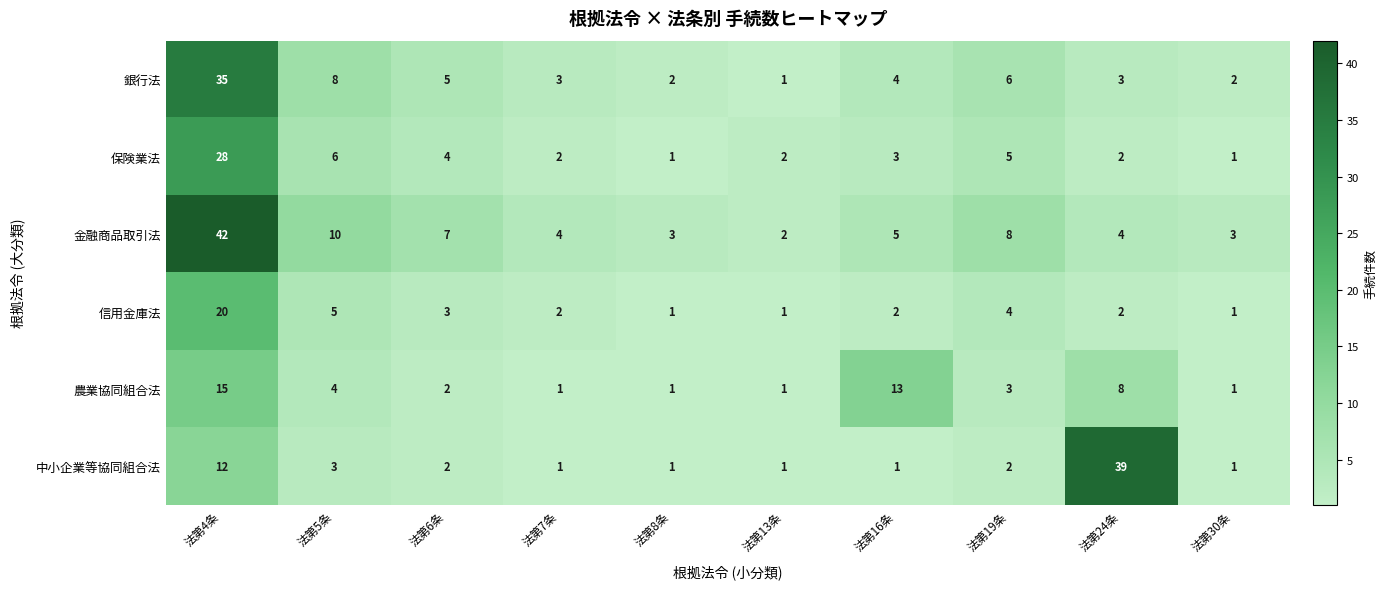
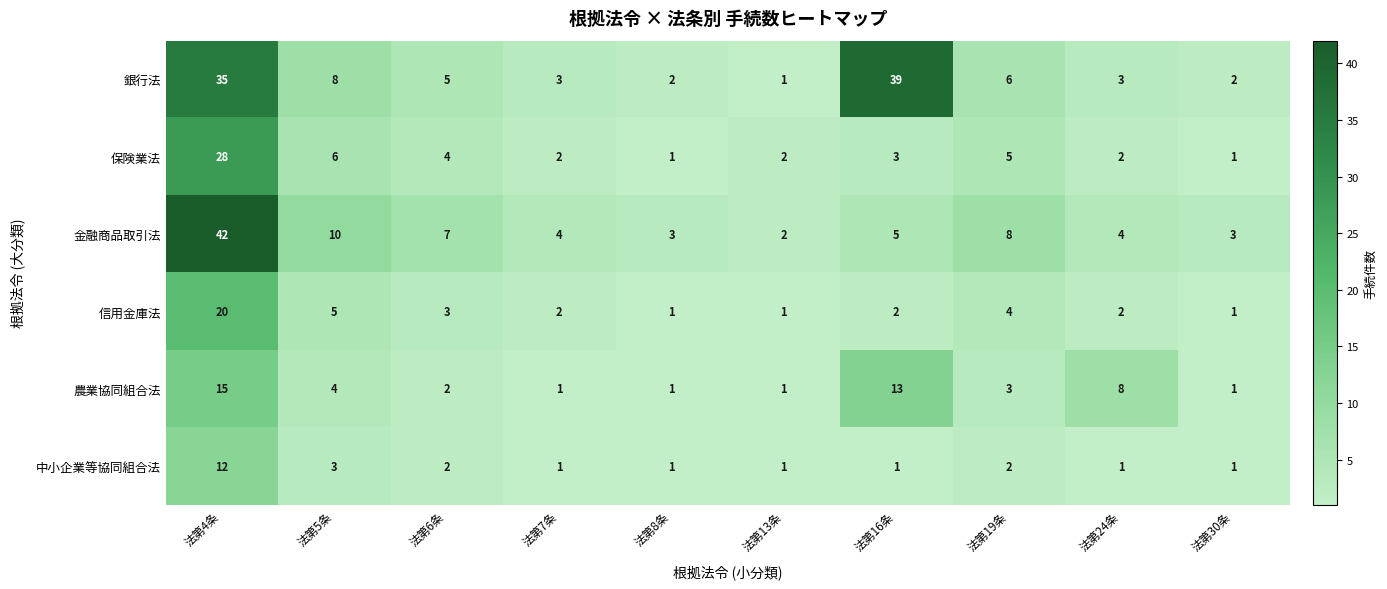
  {
    "銀行法": {
      "法第4条": 35,
      "法第5条": 8,
      "法第6条": 5,
      "法第7条": 3,
      "法第8条": 2,
      "法第13条": 1,
-     "法第16条": 4,
+     "法第16条": 39,
      "法第19条": 6,
      "法第24条": 3,
      "法第30条": 2
    },
    "保険業法": {
      "法第4条": 28,
      "法第5条": 6,
      "法第6条": 4,
      "法第7条": 2,
      "法第8条": 1,
      "法第13条": 2,
      "法第16条": 3,
      "法第19条": 5,
      "法第24条": 2,
      "法第30条": 1
    },
    "金融商品取引法": {
      "法第4条": 42,
      "法第5条": 10,
      "法第6条": 7,
      "法第7条": 4,
      "法第8条": 3,
      "法第13条": 2,
      "法第16条": 5,
      "法第19条": 8,
      "法第24条": 4,
      "法第30条": 3
    },
    "信用金庫法": {
      "法第4条": 20,
      "法第5条": 5,
      "法第6条": 3,
      "法第7条": 2,
      "法第8条": 1,
      "法第13条": 1,
      "法第16条": 2,
      "法第19条": 4,
      "法第24条": 2,
      "法第30条": 1
    },
    "農業協同組合法": {
      "法第4条": 15,
      "法第5条": 4,
      "法第6条": 2,
      "法第7条": 1,
      "法第8条": 1,
      "法第13条": 1,
      "法第16条": 13,
      "法第19条": 3,
      "法第24条": 8,
      "法第30条": 1
    },
    "中小企業等協同組合法": {
      "法第4条": 12,
      "法第5条": 3,
      "法第6条": 2,
      "法第7条": 1,
      "法第8条": 1,
      "法第13条": 1,
      "法第16条": 1,
      "法第19条": 2,
-     "法第24条": 39,
+     "法第24条": 1,
      "法第30条": 1
    }
  }
